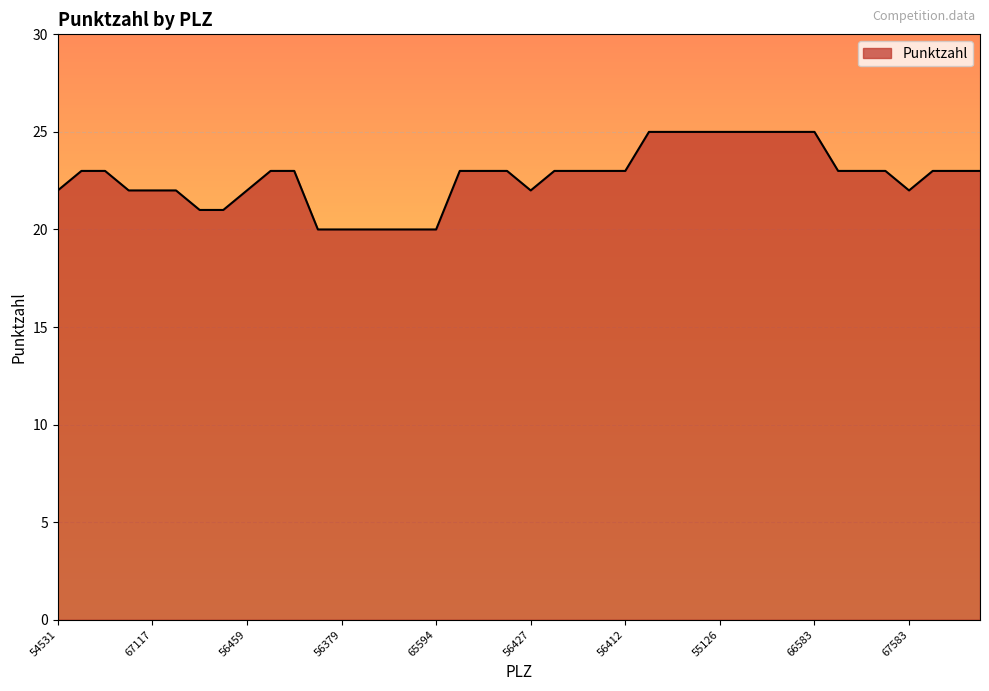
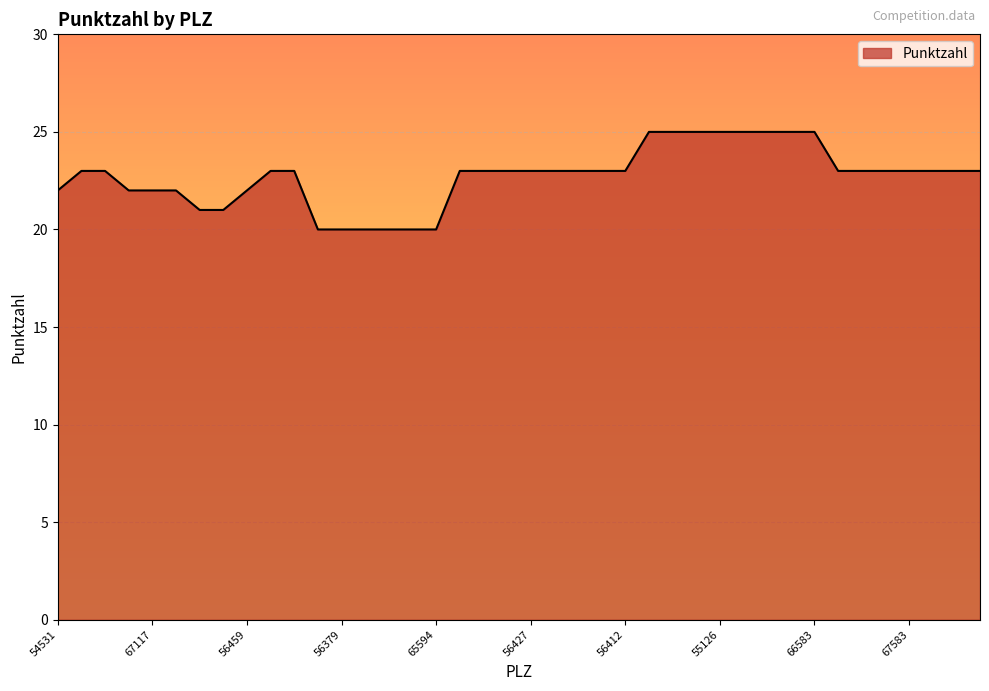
  {
    "54531": 22,
    "56459": 22,
    "56379": 20,
    "65594": 20,
-   "56427": 22,
+   "56427": 23,
    "55126": 25,
    "66583": 25,
-   "67583": 22
+   "67583": 23
  }
